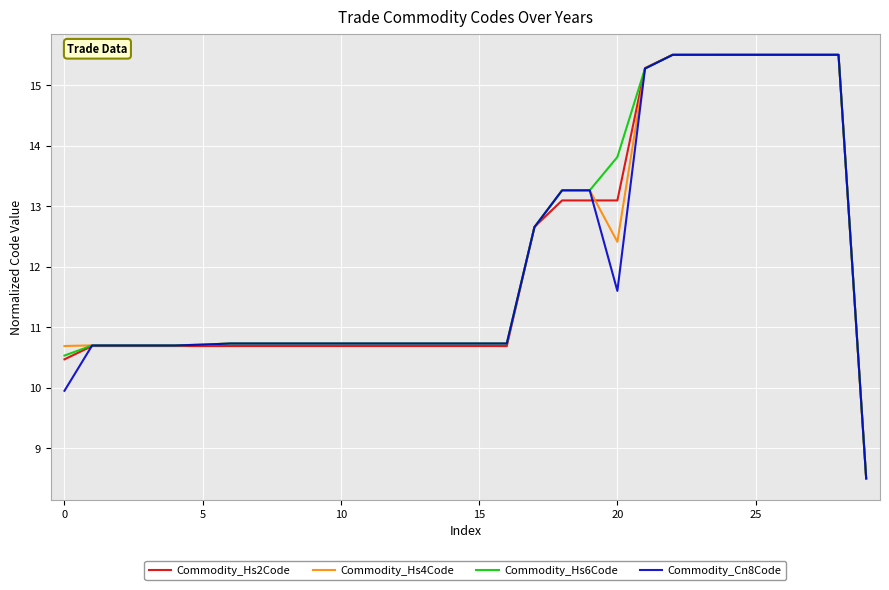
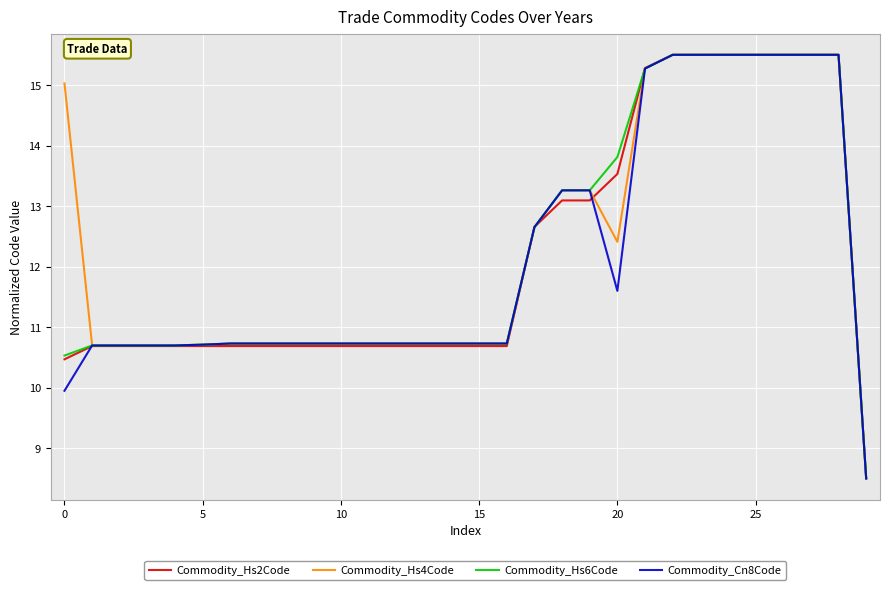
  {
    "Commodity_Hs2Code": {
      "0": 10.5,
-     "20": 13.1
+     "20": 13.5
    },
    "Commodity_Hs4Code": {
-     "0": 10.7,
+     "0": 15.0,
      "20": 12.4
    },
    "Commodity_Hs6Code": {
      "0": 10.5,
      "20": 13.8
    },
    "Commodity_Cn8Code": {
      "0": 9.9,
      "20": 11.6
    }
  }
